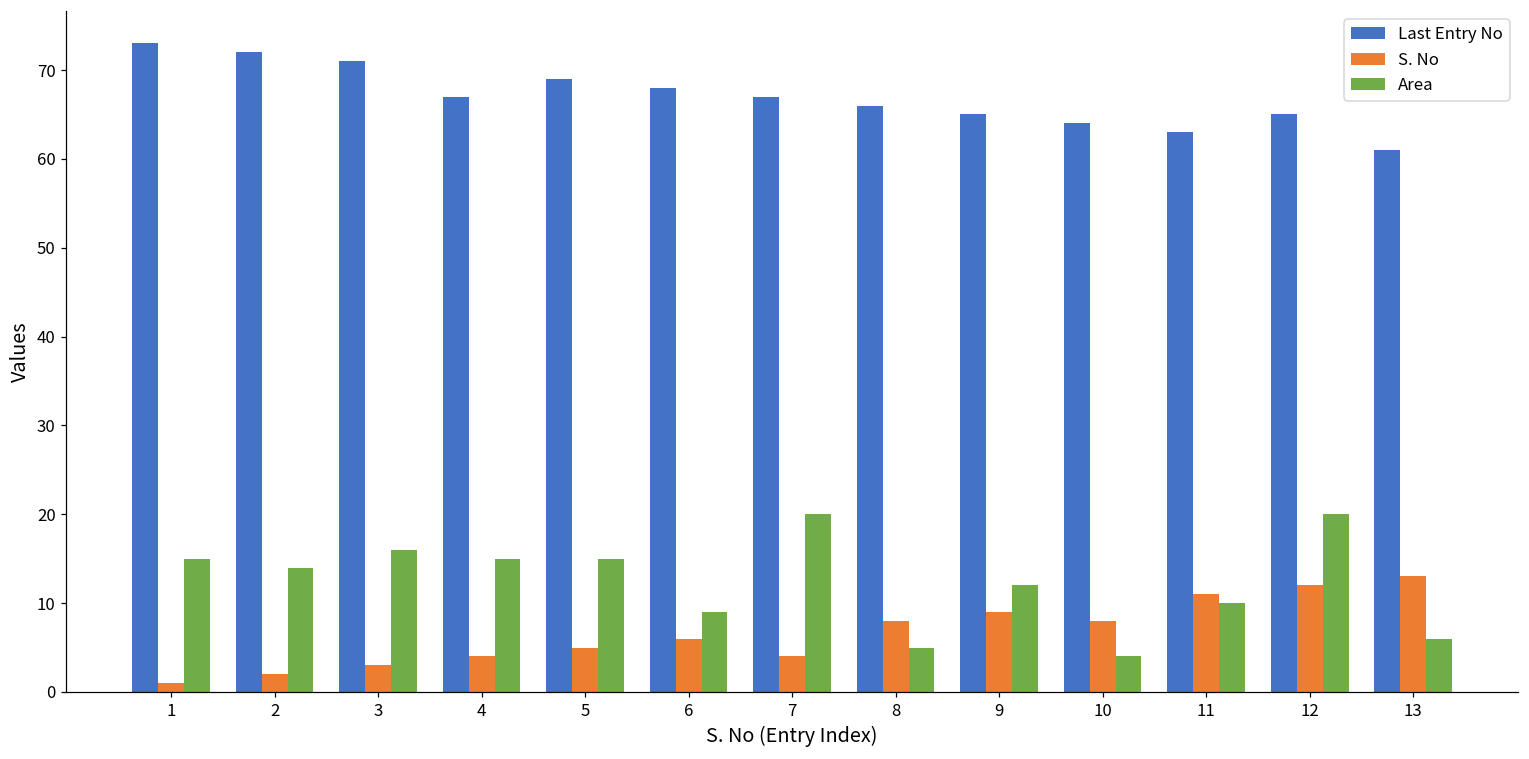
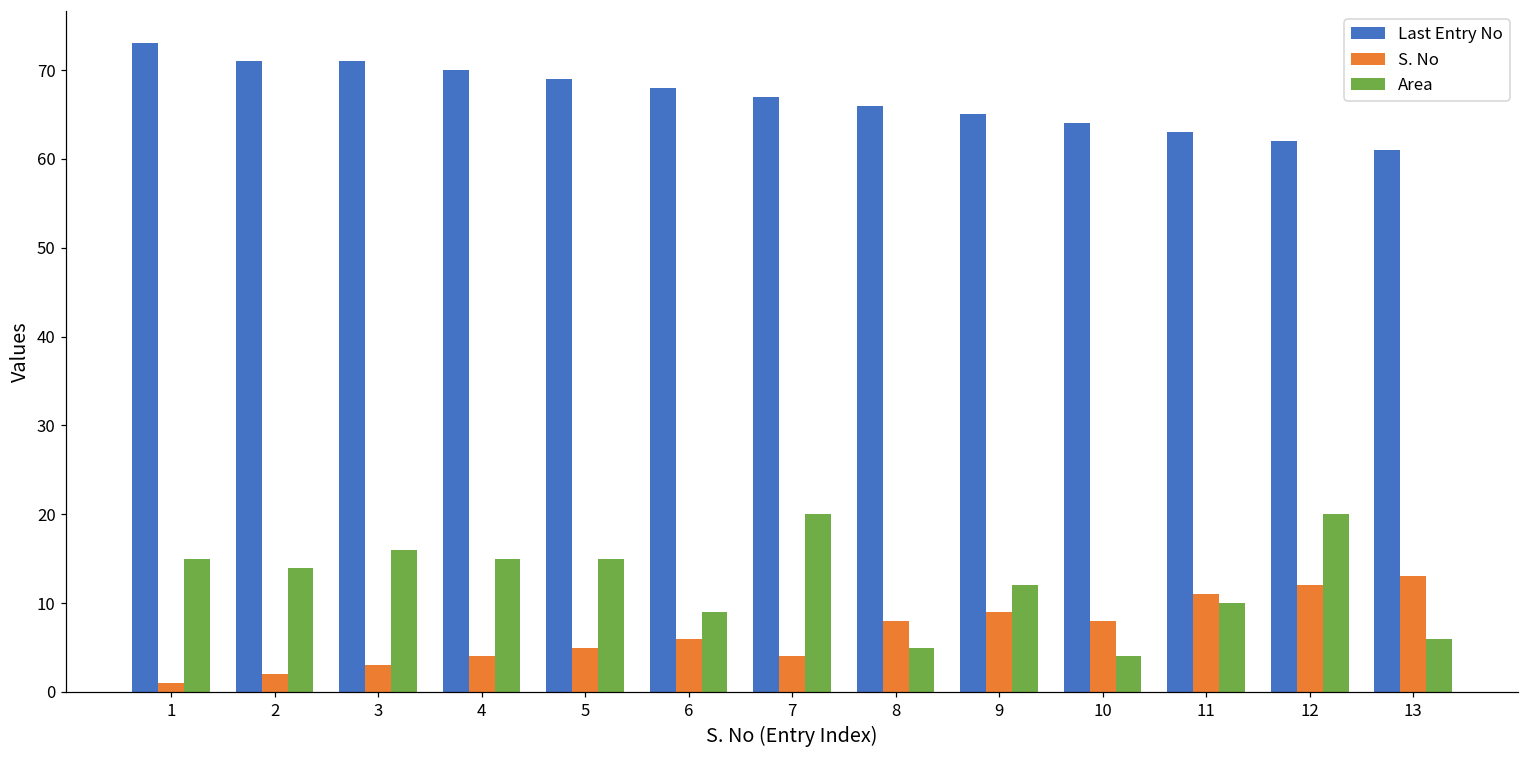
  {
    "Last Entry No": {
      "1": 73,
-     "2": 72,
+     "2": 71,
      "3": 71,
-     "4": 67,
+     "4": 70,
      "5": 69,
      "6": 68,
      "7": 67,
      "8": 66,
      "9": 65,
      "10": 64,
      "11": 63,
-     "12": 65,
+     "12": 62,
      "13": 61
    },
    "S. No": {
      "1": 1,
      "2": 2,
      "3": 3,
      "4": 4,
      "5": 5,
      "6": 6,
      "7": 4,
      "8": 8,
      "9": 9,
      "10": 8,
      "11": 11,
      "12": 12,
      "13": 13
    },
    "Area": {
      "1": 15,
      "2": 14,
      "3": 16,
      "4": 15,
      "5": 15,
      "6": 9,
      "7": 20,
      "8": 5,
      "9": 12,
      "10": 4,
      "11": 10,
      "12": 20,
      "13": 6
    }
  }
